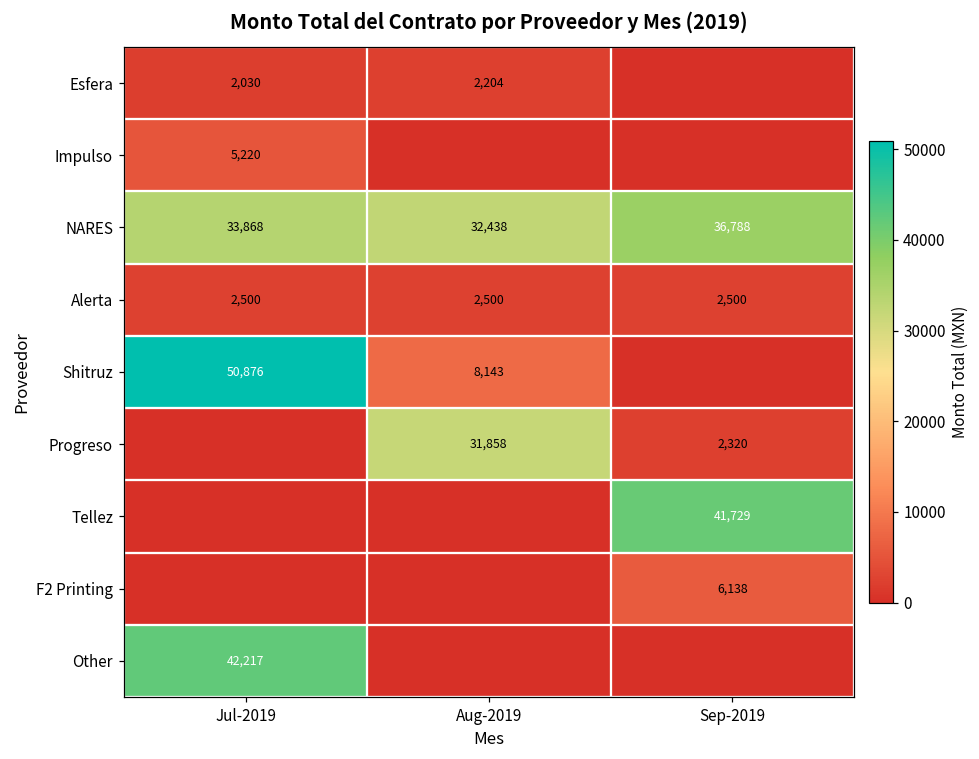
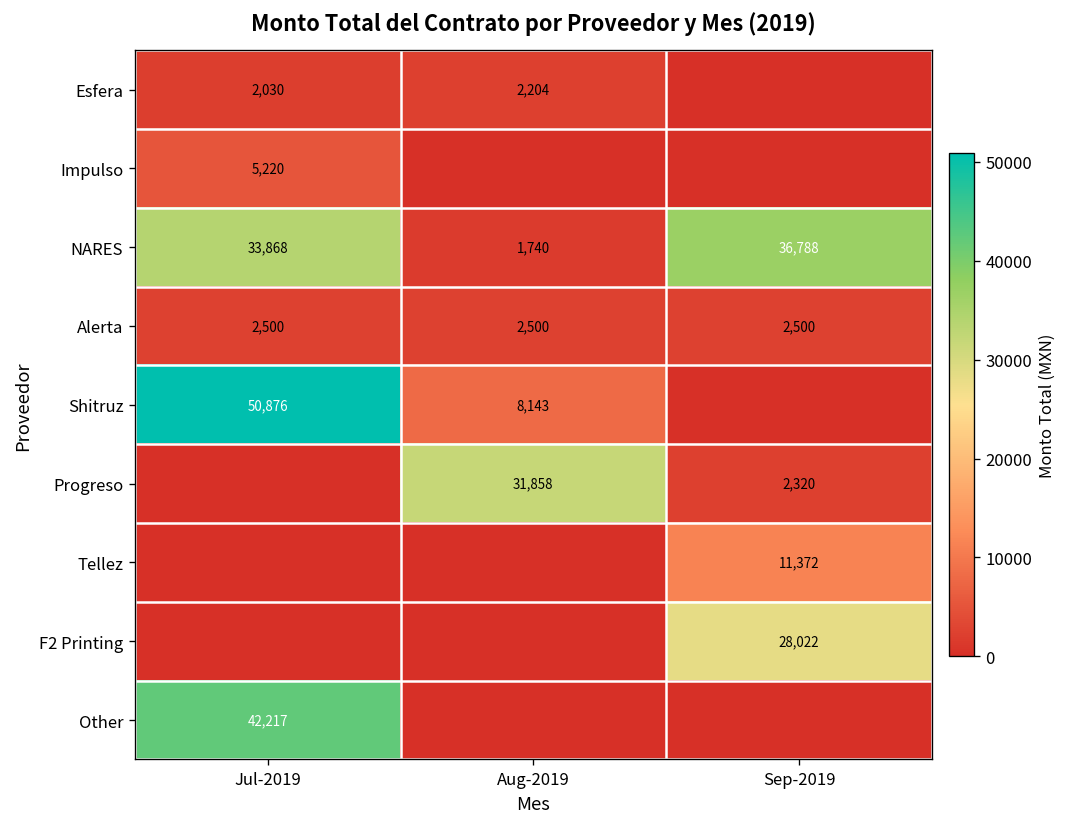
  {
    "Esfera": {
      "Jul-2019": "2,030",
      "Aug-2019": "2,204"
    },
    "Impulso": {
      "Jul-2019": "5,220"
    },
    "NARES": {
      "Jul-2019": "33,868",
-     "Aug-2019": "32,438",
+     "Aug-2019": "1,740",
      "Sep-2019": "36,788"
    },
    "Alerta": {
      "Jul-2019": "2,500",
      "Aug-2019": "2,500",
      "Sep-2019": "2,500"
    },
    "Shitruz": {
      "Jul-2019": "50,876",
      "Aug-2019": "8,143"
    },
    "Progreso": {
      "Aug-2019": "31,858",
      "Sep-2019": "2,320"
    },
    "Tellez": {
-     "Sep-2019": "41,729"
+     "Sep-2019": "11,372"
    },
    "F2 Printing": {
-     "Sep-2019": "6,138"
+     "Sep-2019": "28,022"
    },
    "Other": {
      "Jul-2019": "42,217"
    }
  }
